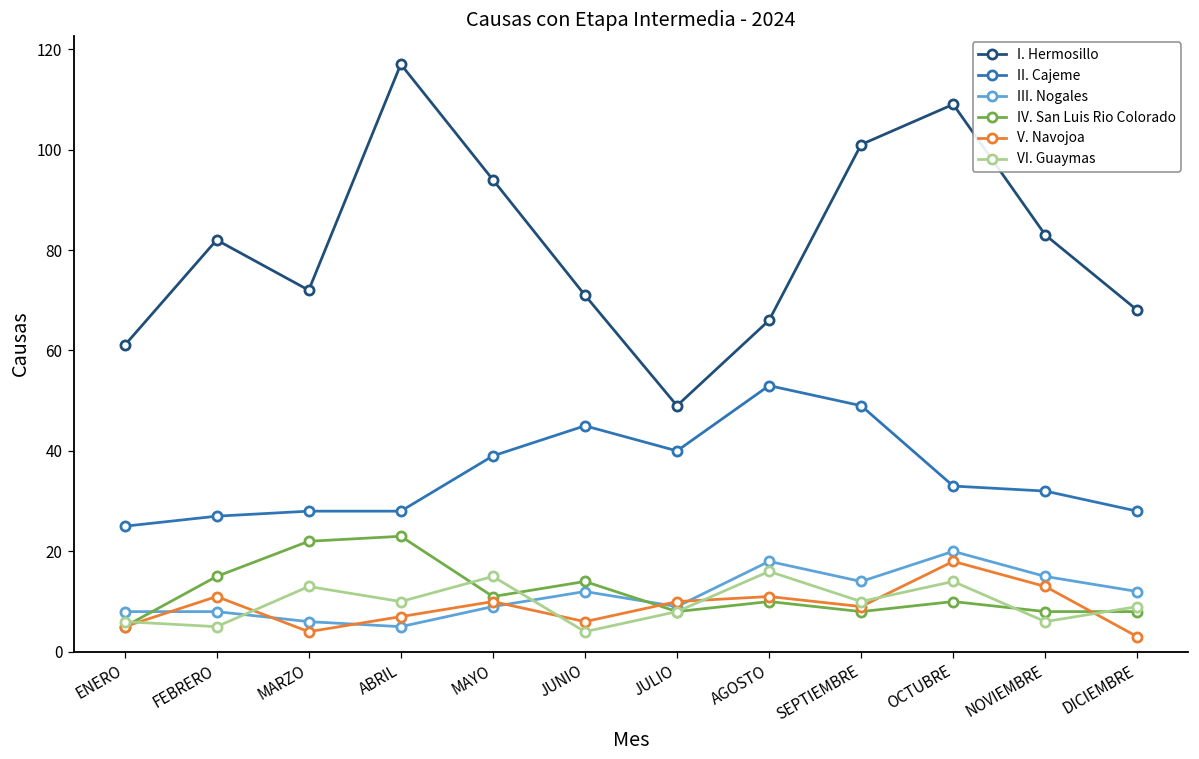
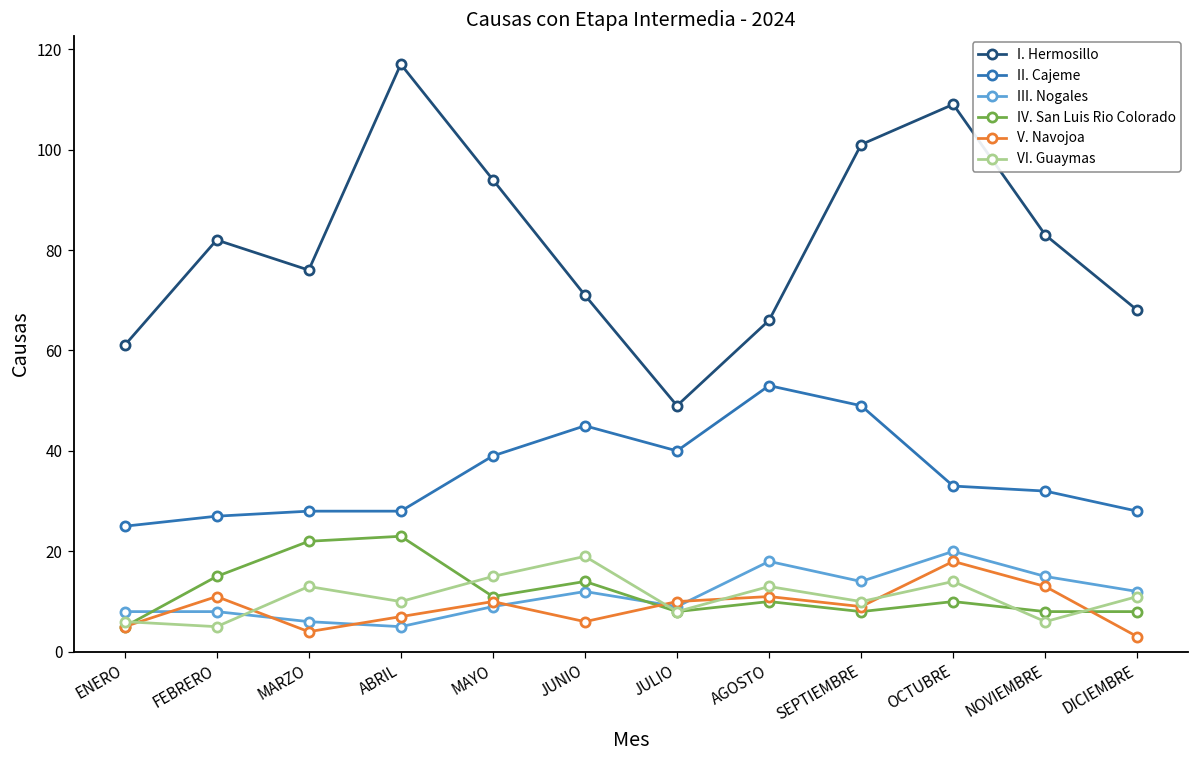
  {
    "I. Hermosillo": {
      "ENERO": 61,
      "FEBRERO": 82,
-     "MARZO": 72,
+     "MARZO": 76,
      "ABRIL": 117,
      "MAYO": 94,
      "JUNIO": 71,
      "JULIO": 49,
      "AGOSTO": 66,
      "SEPTIEMBRE": 101,
      "OCTUBRE": 109,
      "NOVIEMBRE": 83,
      "DICIEMBRE": 68
    },
    "II. Cajeme": {
      "ENERO": 25,
      "FEBRERO": 27,
      "MARZO": 28,
      "ABRIL": 28,
      "MAYO": 39,
      "JUNIO": 45,
      "JULIO": 40,
      "AGOSTO": 53,
      "SEPTIEMBRE": 49,
      "OCTUBRE": 33,
      "NOVIEMBRE": 32,
      "DICIEMBRE": 28
    },
    "III. Nogales": {
      "ENERO": 8,
      "FEBRERO": 8,
      "MARZO": 6,
      "ABRIL": 5,
      "MAYO": 9,
      "JUNIO": 12,
      "JULIO": 9,
      "AGOSTO": 18,
      "SEPTIEMBRE": 14,
      "OCTUBRE": 20,
      "NOVIEMBRE": 15,
      "DICIEMBRE": 12
    },
    "IV. San Luis Rio Colorado": {
      "FEBRERO": 15,
      "MARZO": 22,
      "ABRIL": 23,
      "MAYO": 11,
      "JUNIO": 14,
      "AGOSTO": 10,
      "SEPTIEMBRE": 8,
      "OCTUBRE": 10,
      "NOVIEMBRE": 8,
      "DICIEMBRE": 8
    },
    "V. Navojoa": {
      "FEBRERO": 11,
      "MARZO": 4,
      "ABRIL": 7,
      "MAYO": 10,
      "JUNIO": 6,
      "JULIO": 10,
      "AGOSTO": 11,
      "SEPTIEMBRE": 9,
      "OCTUBRE": 18,
      "NOVIEMBRE": 13,
      "DICIEMBRE": 3
    },
    "VI. Guaymas": {
      "ENERO": 6,
      "FEBRERO": 5,
      "MARZO": 13,
      "ABRIL": 10,
      "MAYO": 15,
-     "JUNIO": 4,
-     "AGOSTO": 16,
+     "JUNIO": 19,
+     "AGOSTO": 13,
      "SEPTIEMBRE": 10,
      "OCTUBRE": 14,
      "NOVIEMBRE": 6,
-     "DICIEMBRE": 9
+     "DICIEMBRE": 11
    }
  }
